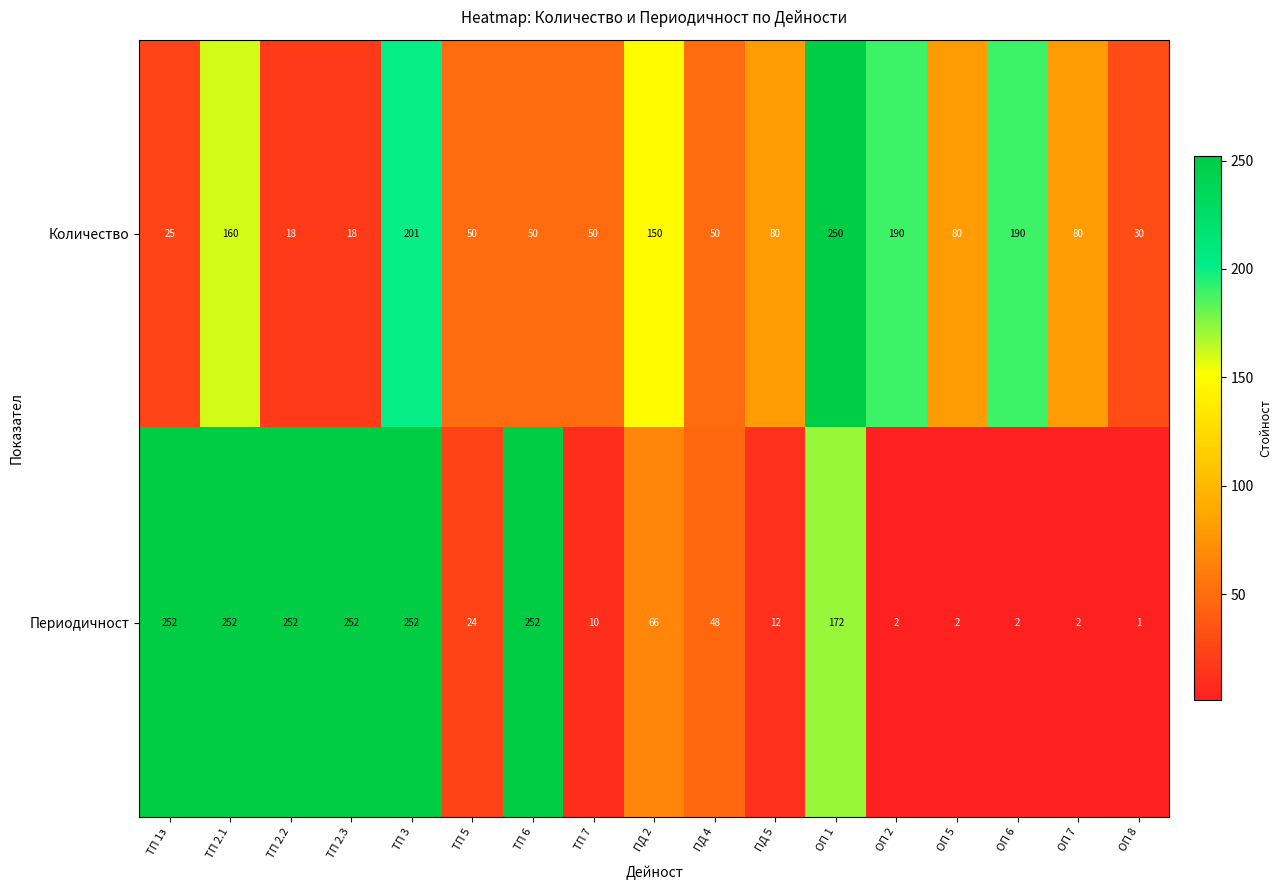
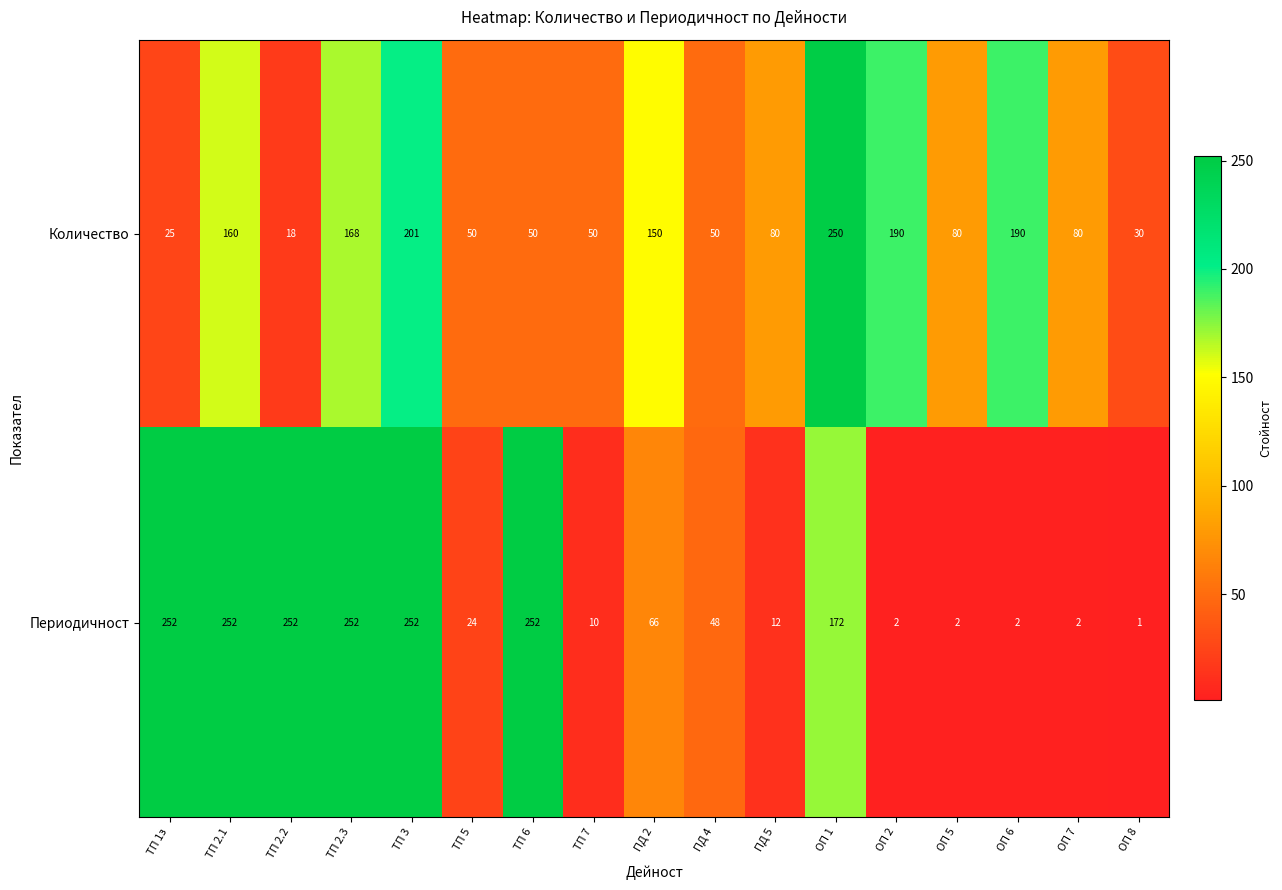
  {
    "Количество": {
      "ТП 1з": 25,
      "ТП 2.1": 160,
      "ТП 2.2": 18,
-     "ТП 2.3": 18,
+     "ТП 2.3": 168,
      "ТП 3": 201,
      "ТП 5": 50,
      "ТП 6": 50,
      "ТП 7": 50,
      "ПД 2": 150,
      "ПД 4": 50,
      "ПД 5": 80,
      "ОП 1": 250,
      "ОП 2": 190,
      "ОП 5": 80,
      "ОП 6": 190,
      "ОП 7": 80,
      "ОП 8": 30
    },
    "Периодичност": {
      "ТП 1з": 252,
      "ТП 2.1": 252,
      "ТП 2.2": 252,
      "ТП 2.3": 252,
      "ТП 3": 252,
      "ТП 5": 24,
      "ТП 6": 252,
      "ТП 7": 10,
      "ПД 2": 66,
      "ПД 4": 48,
      "ПД 5": 12,
      "ОП 1": 172,
      "ОП 2": 2,
      "ОП 5": 2,
      "ОП 6": 2,
      "ОП 7": 2,
      "ОП 8": 1
    }
  }
